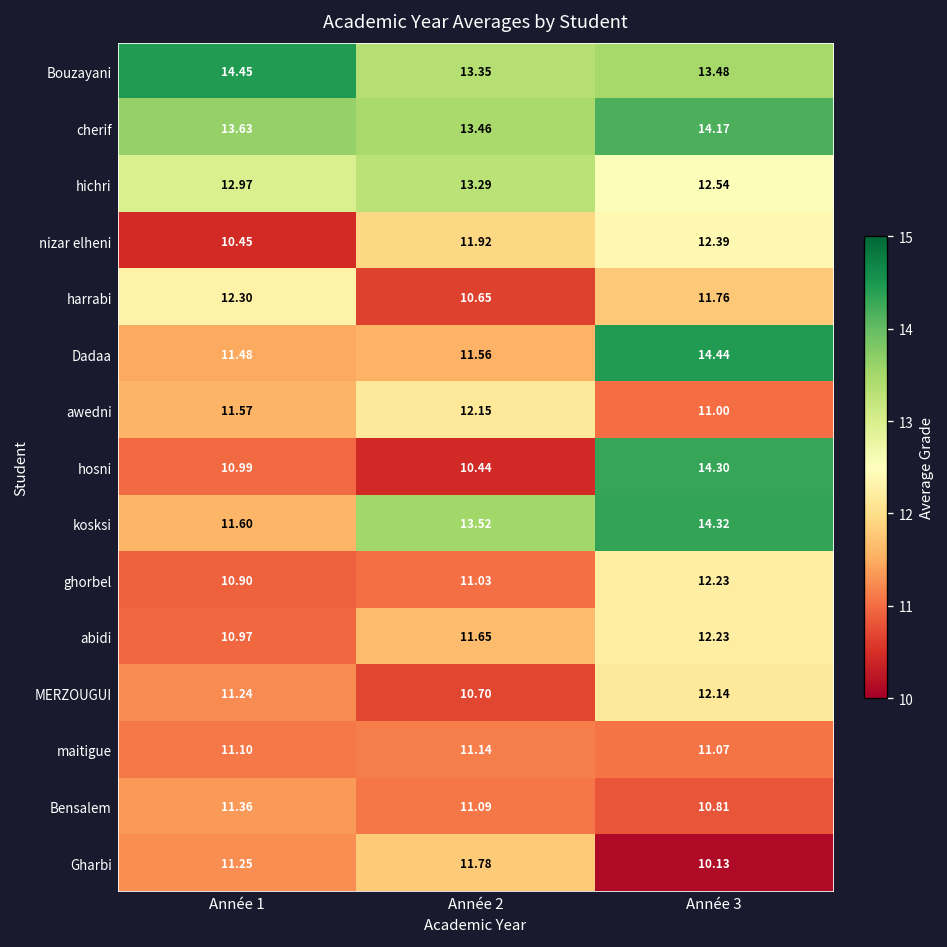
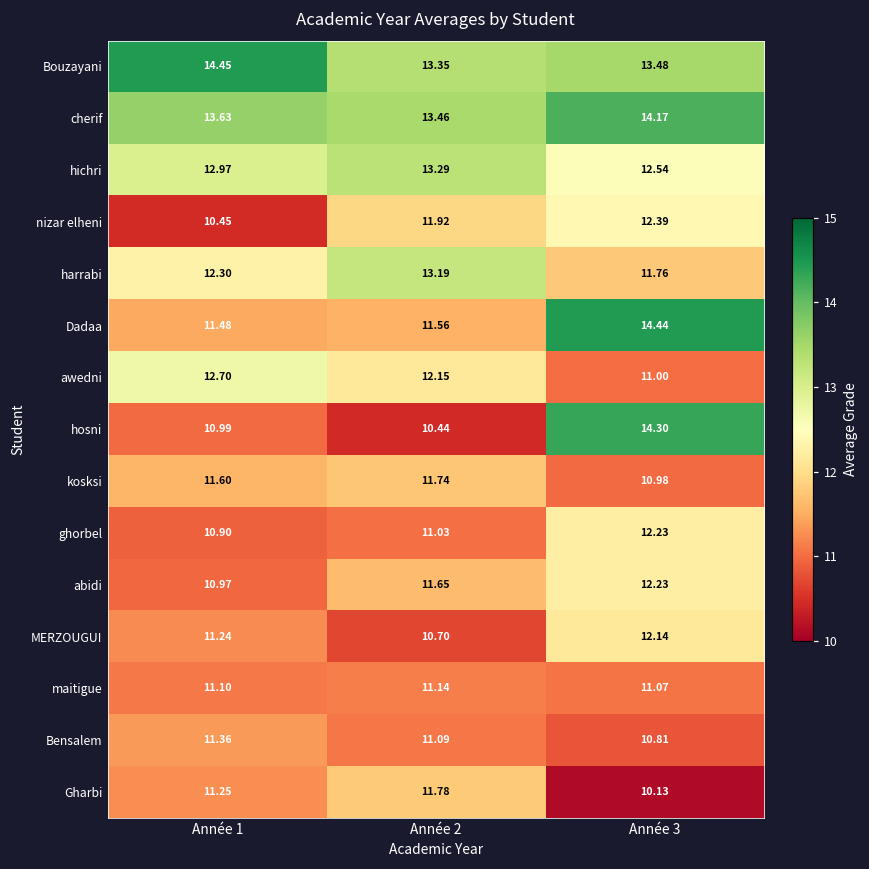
  {
    "Bouzayani": {
      "Année 1": 14.45,
      "Année 2": 13.35,
      "Année 3": 13.48
    },
    "cherif": {
      "Année 1": 13.63,
      "Année 2": 13.46,
      "Année 3": 14.17
    },
    "hichri": {
      "Année 1": 12.97,
      "Année 2": 13.29,
      "Année 3": 12.54
    },
    "nizar elheni": {
      "Année 1": 10.45,
      "Année 2": 11.92,
      "Année 3": 12.39
    },
    "harrabi": {
      "Année 1": 12.30,
-     "Année 2": 10.65,
+     "Année 2": 13.19,
      "Année 3": 11.76
    },
    "Dadaa": {
      "Année 1": 11.48,
      "Année 2": 11.56,
      "Année 3": 14.44
    },
    "awedni": {
-     "Année 1": 11.57,
+     "Année 1": 12.70,
      "Année 2": 12.15,
      "Année 3": 11.00
    },
    "hosni": {
      "Année 1": 10.99,
      "Année 2": 10.44,
      "Année 3": 14.30
    },
    "kosksi": {
      "Année 1": 11.60,
-     "Année 2": 13.52,
-     "Année 3": 14.32
+     "Année 2": 11.74,
+     "Année 3": 10.98
    },
    "ghorbel": {
      "Année 1": 10.90,
      "Année 2": 11.03,
      "Année 3": 12.23
    },
    "abidi": {
      "Année 1": 10.97,
      "Année 2": 11.65,
      "Année 3": 12.23
    },
    "MERZOUGUI": {
      "Année 1": 11.24,
      "Année 2": 10.70,
      "Année 3": 12.14
    },
    "maitigue": {
      "Année 1": 11.10,
      "Année 2": 11.14,
      "Année 3": 11.07
    },
    "Bensalem": {
      "Année 1": 11.36,
      "Année 2": 11.09,
      "Année 3": 10.81
    },
    "Gharbi": {
      "Année 1": 11.25,
      "Année 2": 11.78,
      "Année 3": 10.13
    }
  }
